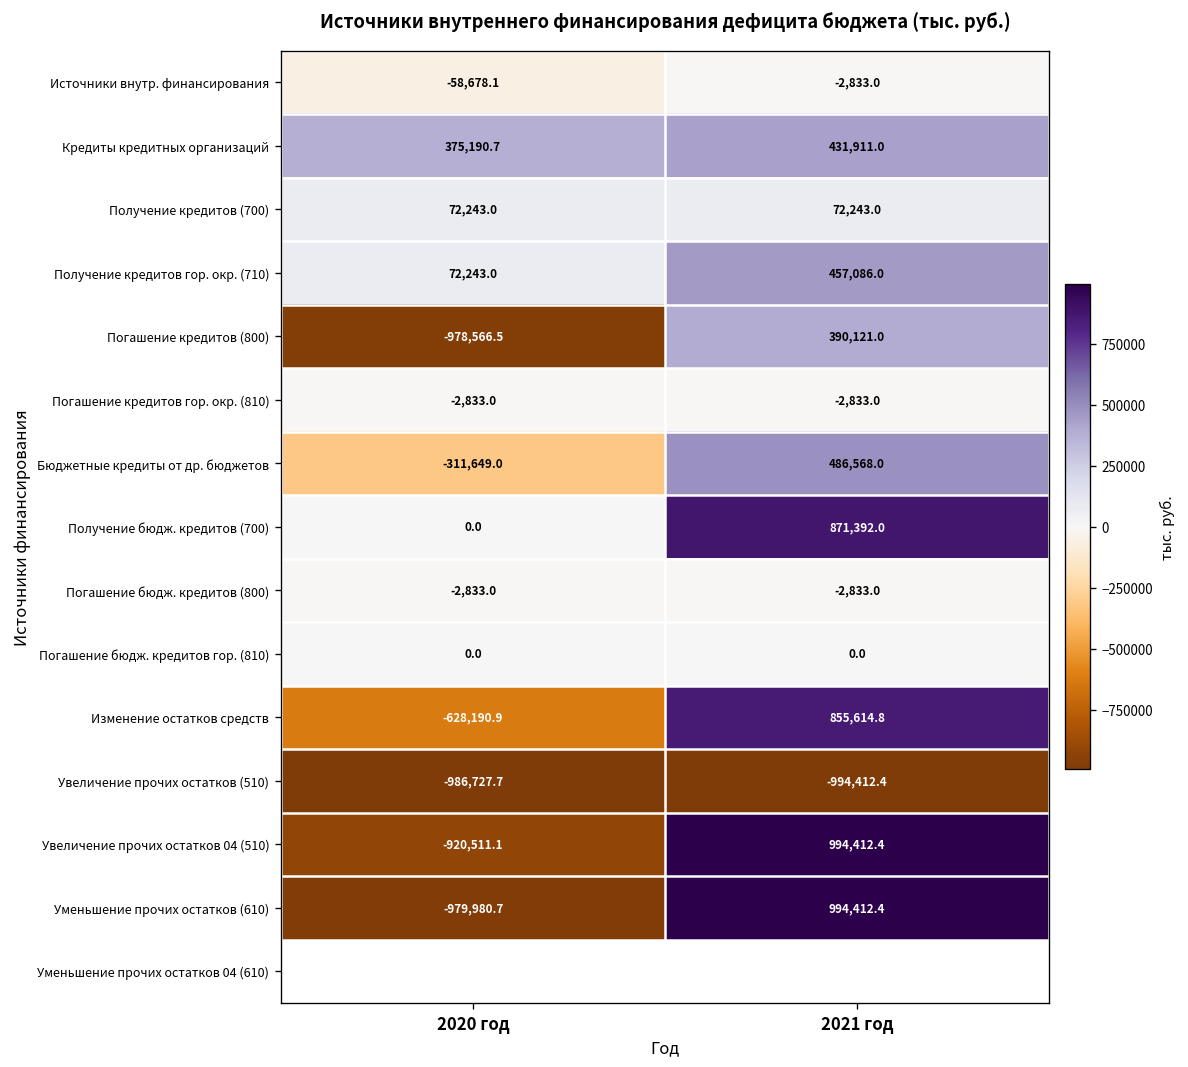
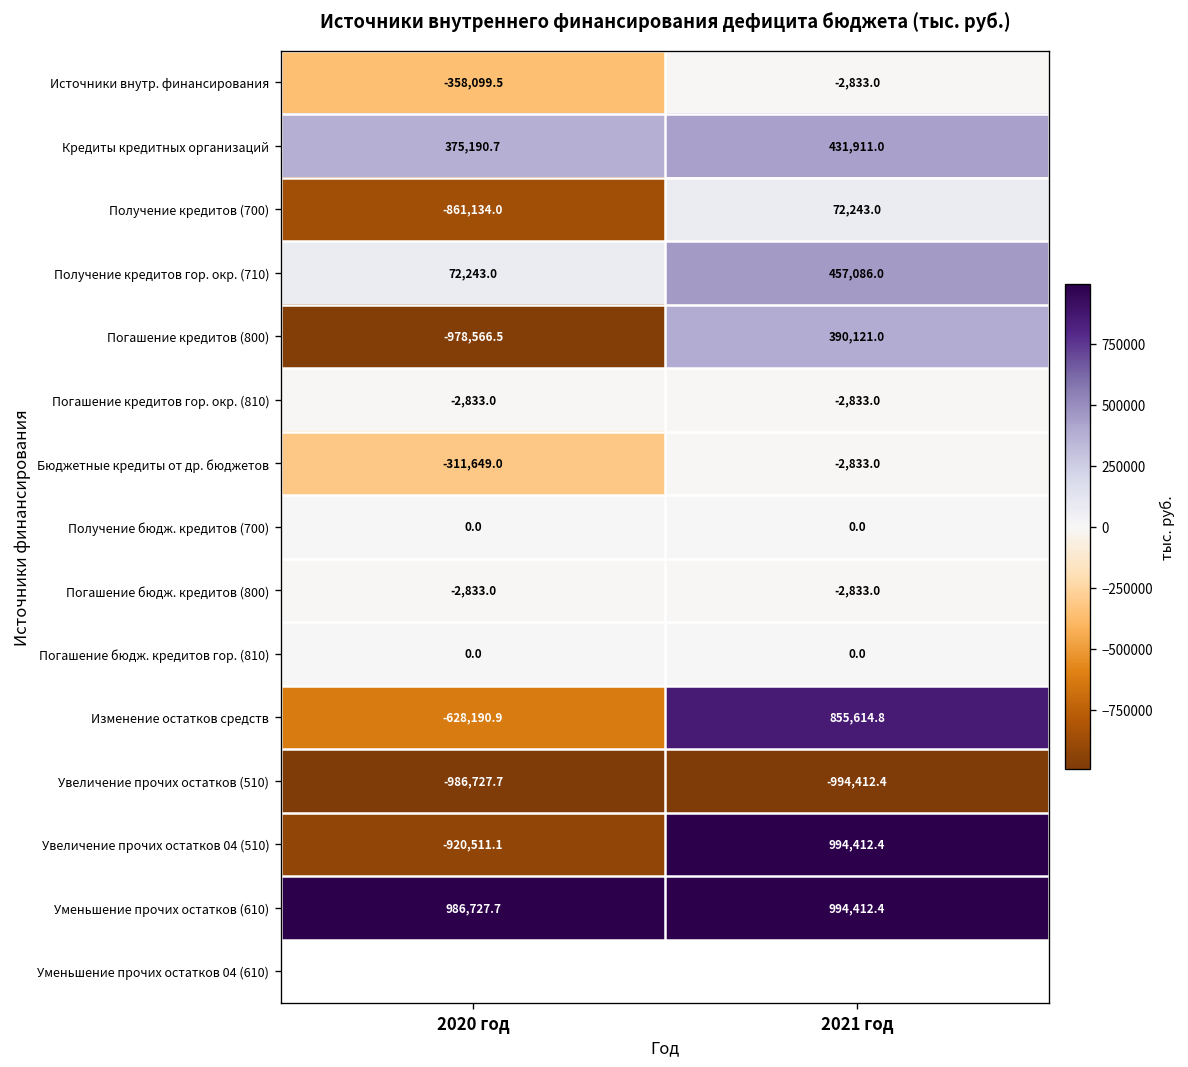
  {
    "Источники внутр. финансирования": {
-     "2020 год": "-58,678.1",
+     "2020 год": "-358,099.5",
      "2021 год": "-2,833.0"
    },
    "Кредиты кредитных организаций": {
      "2020 год": "375,190.7",
      "2021 год": "431,911.0"
    },
    "Получение кредитов (700)": {
-     "2020 год": "72,243.0",
+     "2020 год": "-861,134.0",
      "2021 год": "72,243.0"
    },
    "Получение кредитов гор. окр. (710)": {
      "2020 год": "72,243.0",
      "2021 год": "457,086.0"
    },
    "Погашение кредитов (800)": {
      "2020 год": "-978,566.5",
      "2021 год": "390,121.0"
    },
    "Погашение кредитов гор. окр. (810)": {
      "2020 год": "-2,833.0",
      "2021 год": "-2,833.0"
    },
    "Бюджетные кредиты от др. бюджетов": {
      "2020 год": "-311,649.0",
-     "2021 год": "486,568.0"
+     "2021 год": "-2,833.0"
    },
    "Получение бюдж. кредитов (700)": {
      "2020 год": "0.0",
-     "2021 год": "871,392.0"
+     "2021 год": "0.0"
    },
    "Погашение бюдж. кредитов (800)": {
      "2020 год": "-2,833.0",
      "2021 год": "-2,833.0"
    },
    "Погашение бюдж. кредитов гор. (810)": {
      "2020 год": "0.0",
      "2021 год": "0.0"
    },
    "Изменение остатков средств": {
      "2020 год": "-628,190.9",
      "2021 год": "855,614.8"
    },
    "Увеличение прочих остатков (510)": {
      "2020 год": "-986,727.7",
      "2021 год": "-994,412.4"
    },
    "Увеличение прочих остатков 04 (510)": {
      "2020 год": "-920,511.1",
      "2021 год": "994,412.4"
    },
    "Уменьшение прочих остатков (610)": {
-     "2020 год": "-979,980.7",
+     "2020 год": "986,727.7",
      "2021 год": "994,412.4"
    }
  }
